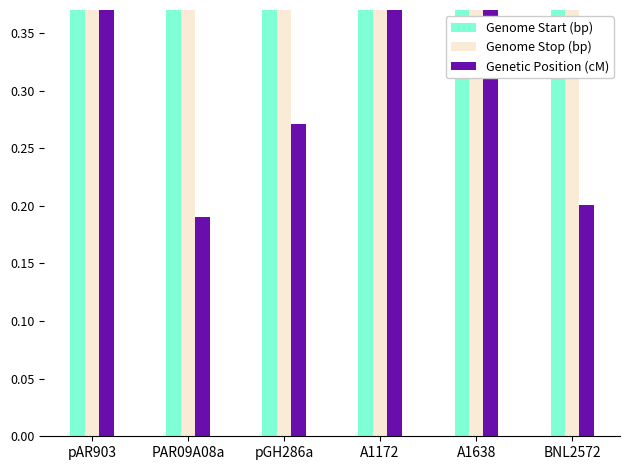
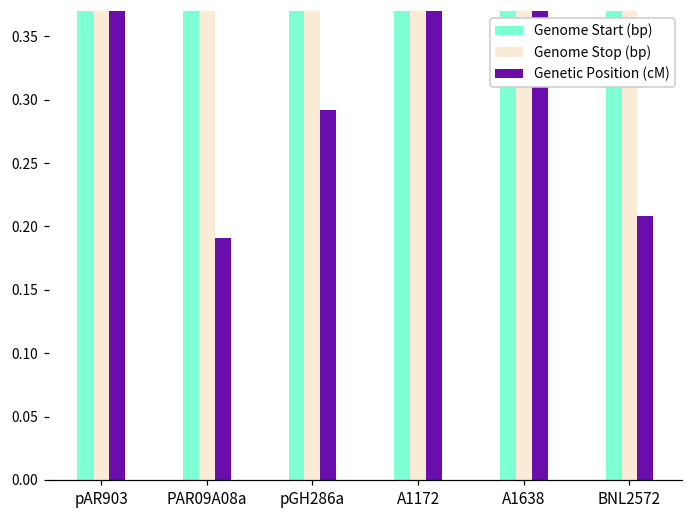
  {
    "Genetic Position (cM)": {
      "PAR09A08a": 0.191,
-     "pGH286a": 0.271,
-     "BNL2572": 0.201
+     "pGH286a": 0.292,
+     "BNL2572": 0.208
    }
  }
